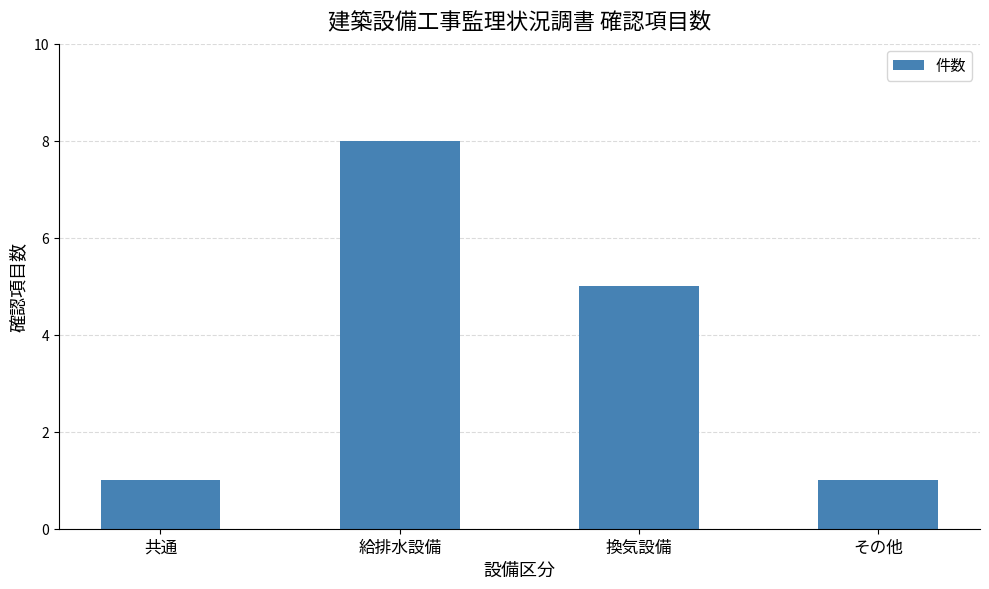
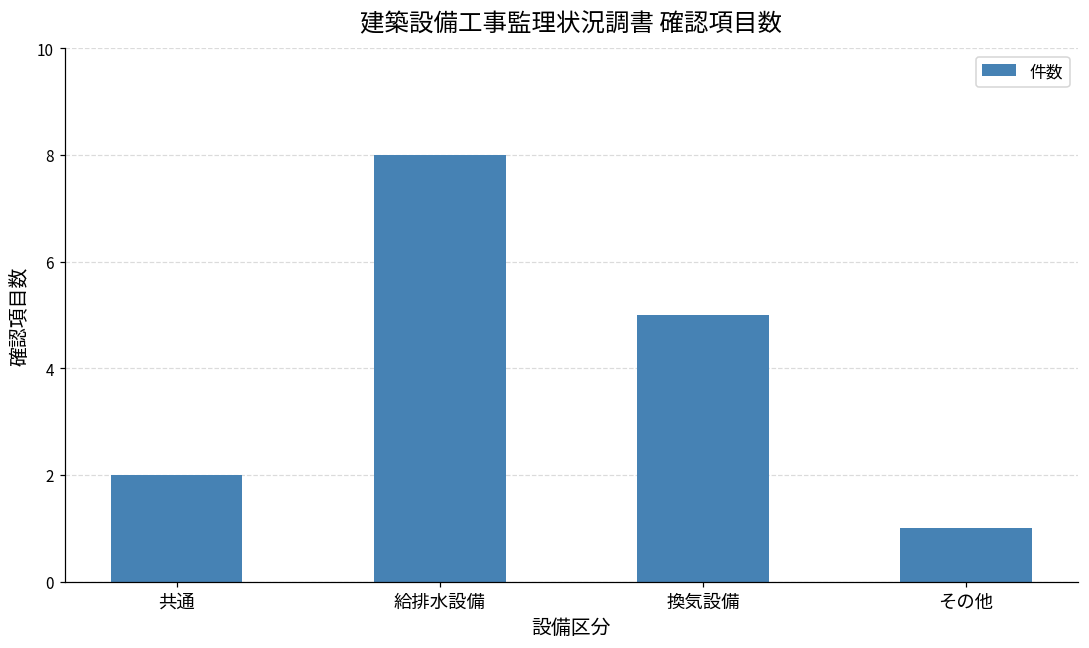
  {
-   "共通": 1,
+   "共通": 2,
    "給排水設備": 8,
    "換気設備": 5,
    "その他": 1
  }
